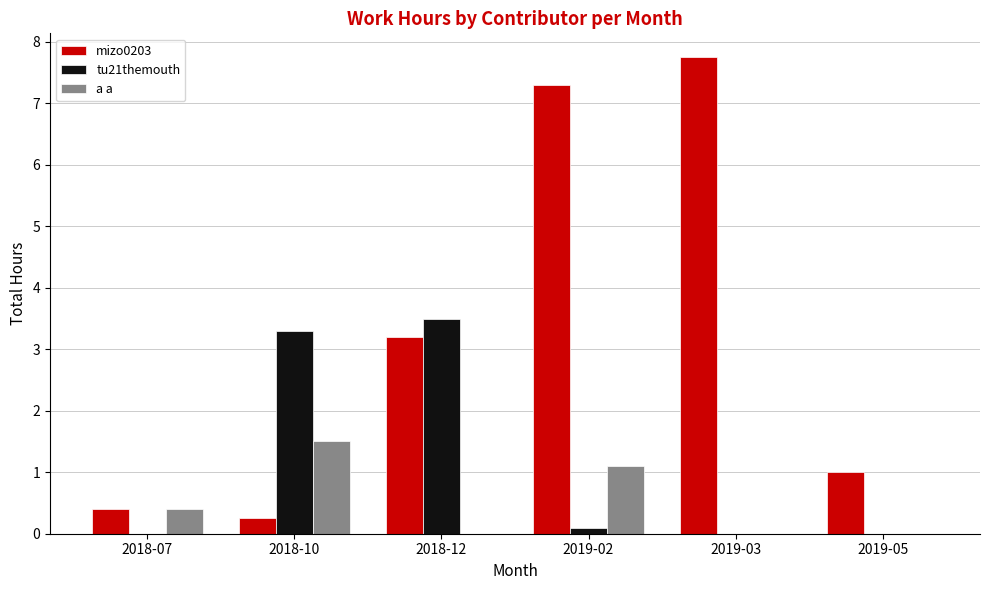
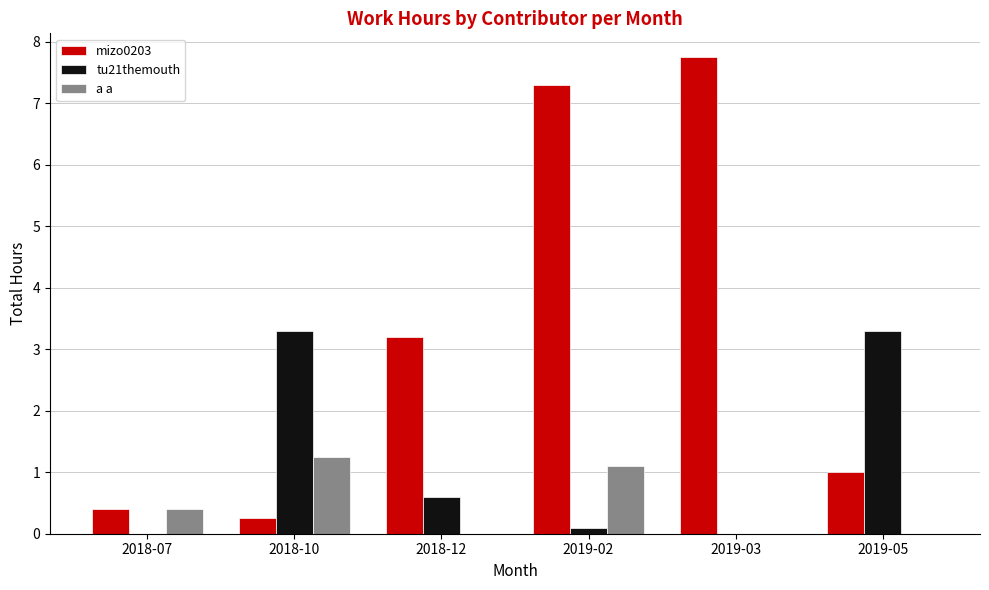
  {
    "mizo0203": {
      "2018-07": 0.4,
      "2018-10": 0.3,
      "2018-12": 3.2,
      "2019-02": 7.3,
      "2019-03": 7.8,
      "2019-05": 1.0
    },
    "tu21themouth": {
      "2018-07": 0.0,
      "2018-10": 3.3,
-     "2018-12": 3.5,
+     "2018-12": 0.6,
      "2019-02": 0.1,
      "2019-03": 0.0,
-     "2019-05": 0.0
+     "2019-05": 3.3
    },
    "a a": {
      "2018-07": 0.4,
-     "2018-10": 1.5,
+     "2018-10": 1.3,
      "2018-12": 0.0,
      "2019-02": 1.1,
      "2019-03": 0.0,
      "2019-05": 0.0
    }
  }
